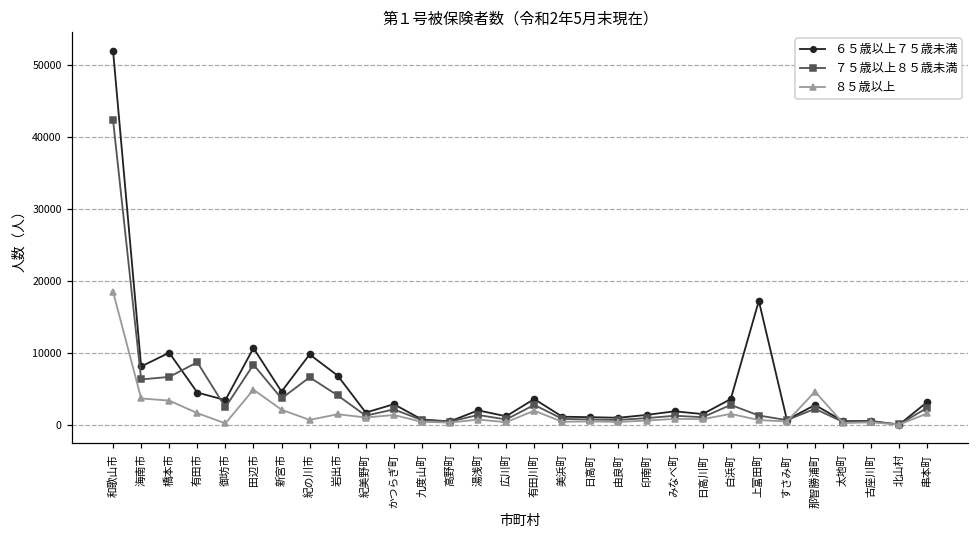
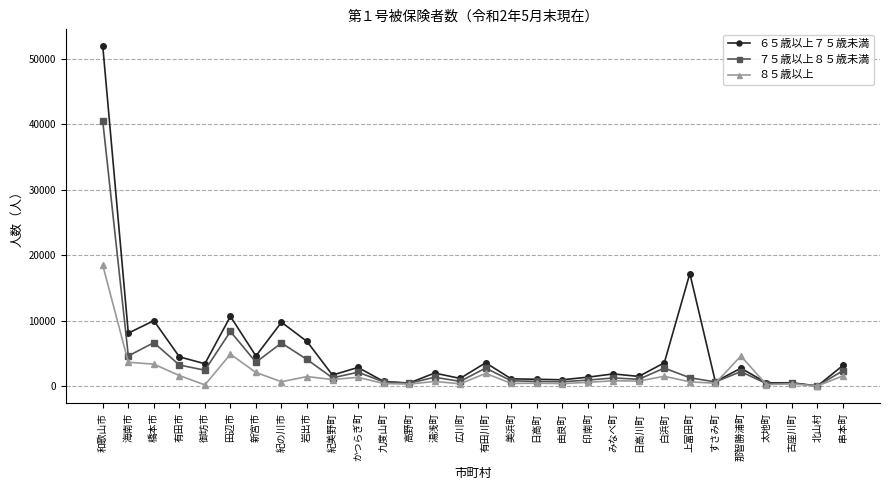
  {
    "６５歳以上７５歳未満": {
      "和歌山市": 52000,
      "海南市": 8000,
      "橋本市": 10000,
      "有田市": 5000,
      "御坊市": 3000,
      "田辺市": 11000,
      "新宮市": 5000,
      "紀の川市": 10000,
      "岩出市": 7000,
      "紀美野町": 2000,
      "かつらぎ町": 3000,
      "湯浅町": 2000,
      "広川町": 1000,
      "有田川町": 4000,
      "印南町": 1000,
      "みなべ町": 2000,
      "日高川町": 2000,
      "白浜町": 4000,
      "上富田町": 17000,
      "那智勝浦町": 3000,
      "串本町": 3000
    },
    "７５歳以上８５歳未満": {
-     "和歌山市": 42000,
-     "海南市": 6000,
+     "和歌山市": 40000,
+     "海南市": 5000,
      "橋本市": 7000,
-     "有田市": 9000,
+     "有田市": 3000,
      "御坊市": 2000,
      "田辺市": 8000,
      "新宮市": 4000,
      "紀の川市": 7000,
      "岩出市": 4000,
      "かつらぎ町": 2000,
      "湯浅町": 1000,
      "有田川町": 3000,
      "みなべ町": 1000,
      "白浜町": 3000,
      "上富田町": 1000,
      "那智勝浦町": 2000,
      "串本町": 2000
    },
    "８５歳以上": {
      "和歌山市": 18000,
      "海南市": 4000,
      "橋本市": 3000,
      "有田市": 2000,
      "御坊市": 0,
      "田辺市": 5000,
      "新宮市": 2000,
      "紀の川市": 1000,
      "岩出市": 1000,
      "かつらぎ町": 1000,
      "湯浅町": 1000,
      "有田川町": 2000,
      "美浜町": 0,
      "みなべ町": 1000,
      "白浜町": 2000,
      "上富田町": 1000,
      "那智勝浦町": 5000,
      "串本町": 2000
    }
  }
